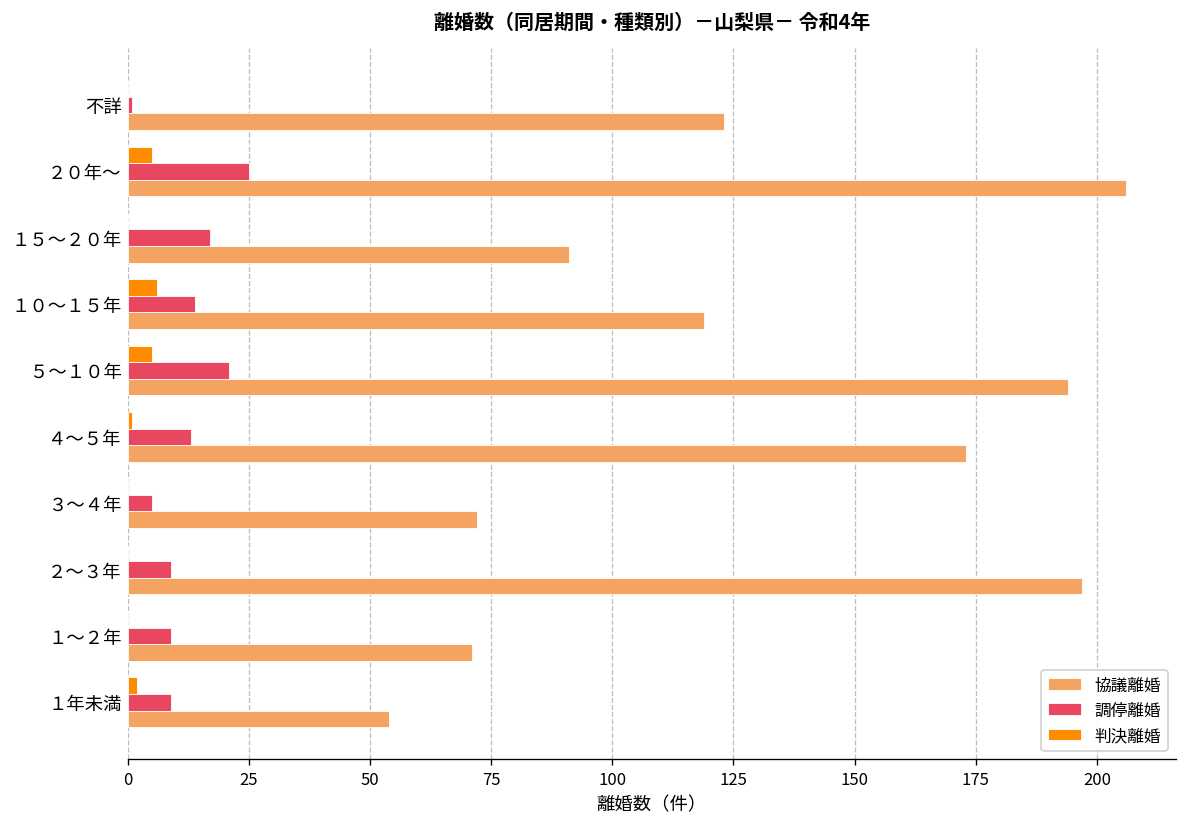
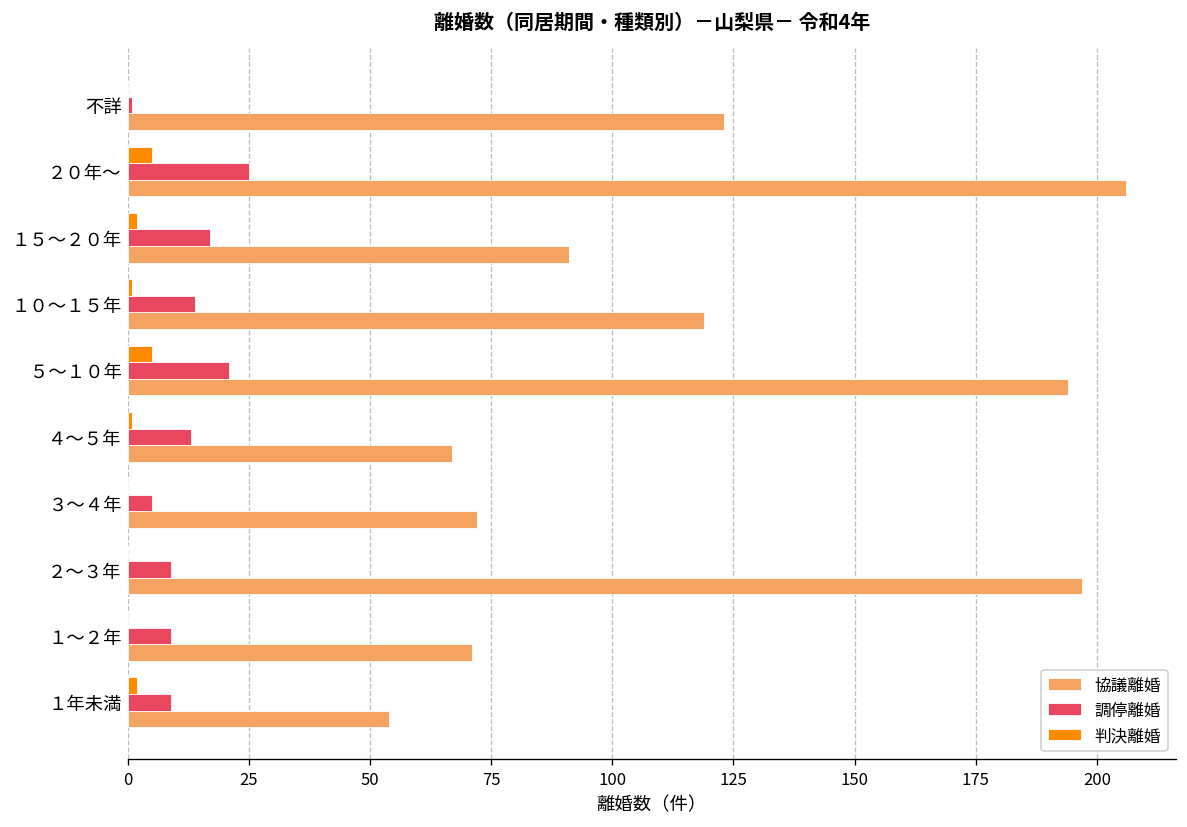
  {
    "協議離婚": {
      "不詳": 123,
      "２０年～": 206,
      "１５～２０年": 91,
      "１０～１５年": 119,
      "５～１０年": 194,
-     "４～５年": 173,
+     "４～５年": 67,
      "３～４年": 72,
      "２～３年": 197,
      "１～２年": 71,
      "１年未満": 54
    },
    "調停離婚": {
      "不詳": 1,
      "２０年～": 25,
      "１５～２０年": 17,
      "１０～１５年": 14,
      "５～１０年": 21,
      "４～５年": 13,
      "３～４年": 5,
      "２～３年": 9,
      "１～２年": 9,
      "１年未満": 9
    },
    "判決離婚": {
      "不詳": 0,
      "２０年～": 5,
-     "１５～２０年": 0,
-     "１０～１５年": 6,
+     "１５～２０年": 2,
+     "１０～１５年": 1,
      "５～１０年": 5,
      "４～５年": 1,
      "３～４年": 0,
      "２～３年": 0,
      "１～２年": 0,
      "１年未満": 2
    }
  }
